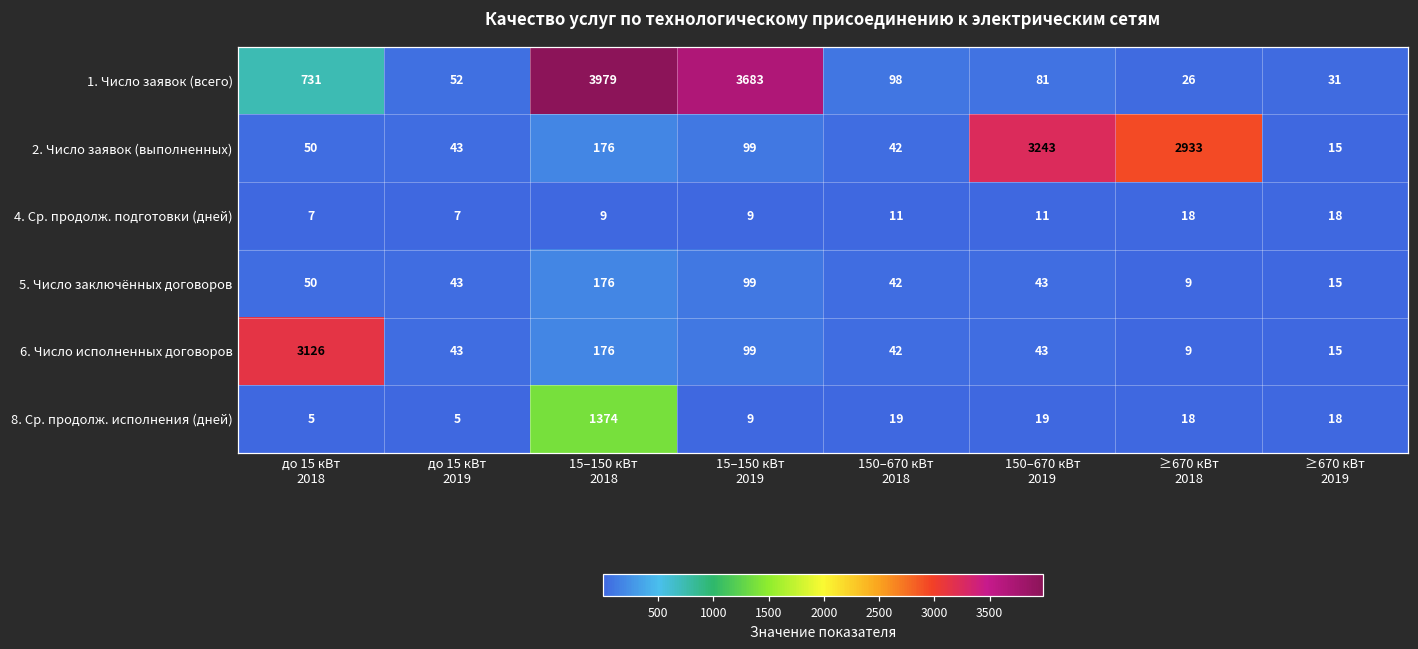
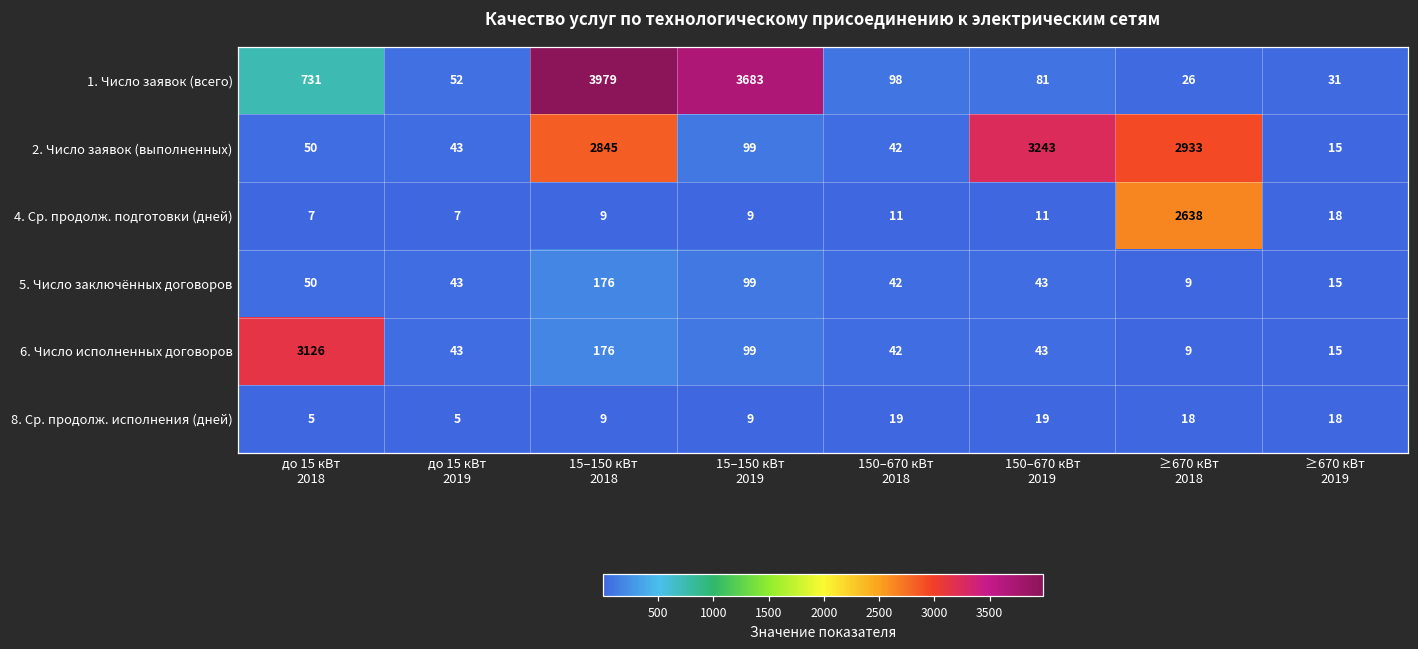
  {
    "1. Число заявок (всего)": {
      "до 15 кВт 2018": 731,
      "до 15 кВт 2019": 52,
      "15–150 кВт 2018": 3979,
      "15–150 кВт 2019": 3683,
      "150–670 кВт 2018": 98,
      "150–670 кВт 2019": 81,
      "≥670 кВт 2018": 26,
      "≥670 кВт 2019": 31
    },
    "2. Число заявок (выполненных)": {
      "до 15 кВт 2018": 50,
      "до 15 кВт 2019": 43,
-     "15–150 кВт 2018": 176,
+     "15–150 кВт 2018": 2845,
      "15–150 кВт 2019": 99,
      "150–670 кВт 2018": 42,
      "150–670 кВт 2019": 3243,
      "≥670 кВт 2018": 2933,
      "≥670 кВт 2019": 15
    },
    "4. Ср. продолж. подготовки (дней)": {
      "до 15 кВт 2018": 7,
      "до 15 кВт 2019": 7,
      "15–150 кВт 2018": 9,
      "15–150 кВт 2019": 9,
      "150–670 кВт 2018": 11,
      "150–670 кВт 2019": 11,
-     "≥670 кВт 2018": 18,
+     "≥670 кВт 2018": 2638,
      "≥670 кВт 2019": 18
    },
    "5. Число заключённых договоров": {
      "до 15 кВт 2018": 50,
      "до 15 кВт 2019": 43,
      "15–150 кВт 2018": 176,
      "15–150 кВт 2019": 99,
      "150–670 кВт 2018": 42,
      "150–670 кВт 2019": 43,
      "≥670 кВт 2018": 9,
      "≥670 кВт 2019": 15
    },
    "6. Число исполненных договоров": {
      "до 15 кВт 2018": 3126,
      "до 15 кВт 2019": 43,
      "15–150 кВт 2018": 176,
      "15–150 кВт 2019": 99,
      "150–670 кВт 2018": 42,
      "150–670 кВт 2019": 43,
      "≥670 кВт 2018": 9,
      "≥670 кВт 2019": 15
    },
    "8. Ср. продолж. исполнения (дней)": {
      "до 15 кВт 2018": 5,
      "до 15 кВт 2019": 5,
-     "15–150 кВт 2018": 1374,
+     "15–150 кВт 2018": 9,
      "15–150 кВт 2019": 9,
      "150–670 кВт 2018": 19,
      "150–670 кВт 2019": 19,
      "≥670 кВт 2018": 18,
      "≥670 кВт 2019": 18
    }
  }
